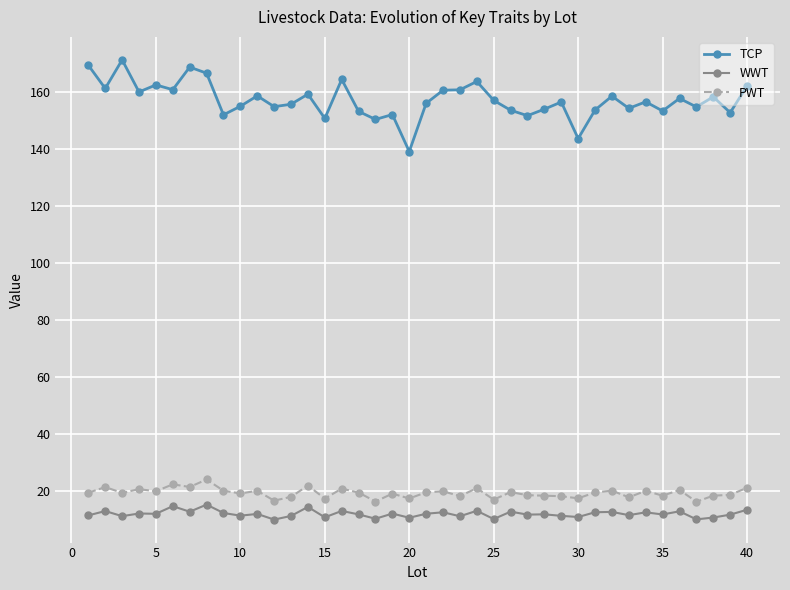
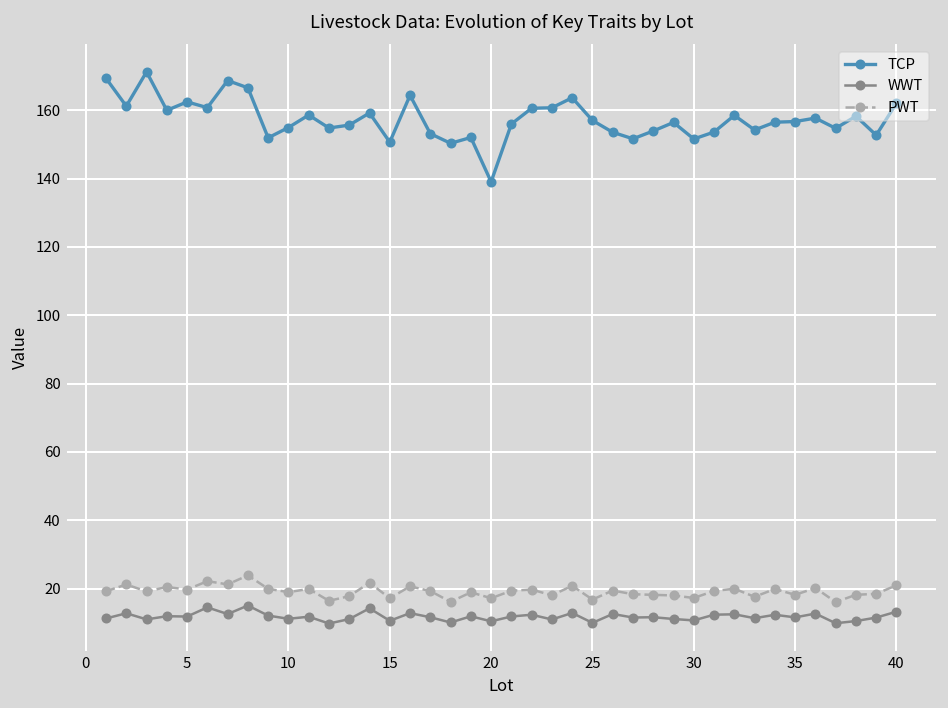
  {
    "TCP": {
      "5": 162,
      "10": 155,
      "15": 151,
      "20": 139,
      "25": 157,
-     "30": 144,
-     "35": 153
+     "30": 152,
+     "35": 157
    }
  }
